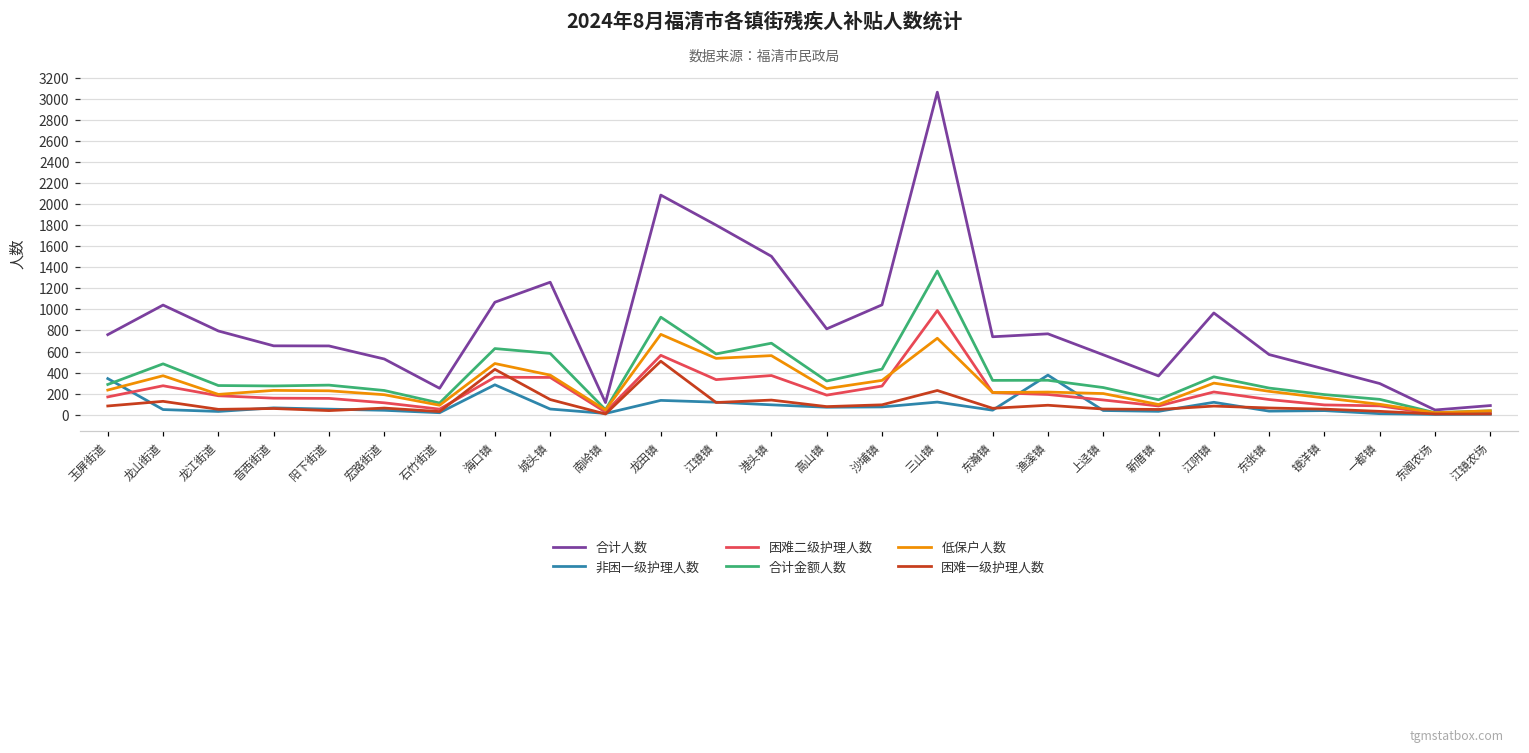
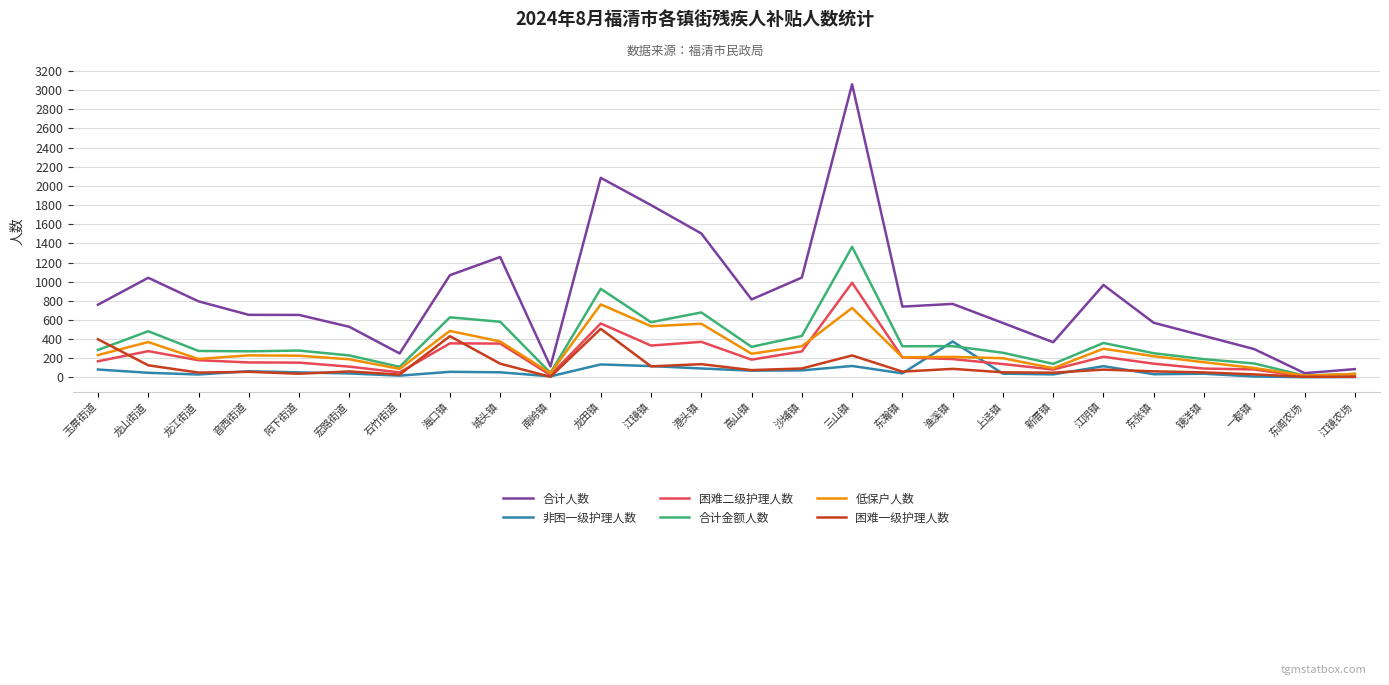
  {
    "合计人数": {
      "玉屏街道": 800,
      "龙山街道": 1000,
      "龙江街道": 800,
      "音西街道": 700,
      "阳下街道": 700,
      "宏路街道": 500,
      "石竹街道": 300,
      "海口镇": 1100,
      "城头镇": 1300,
      "南岭镇": 100,
      "龙田镇": 2100,
      "江镜镇": 1800,
      "港头镇": 1500,
      "高山镇": 800,
      "沙埔镇": 1000,
      "三山镇": 3100,
      "东瀚镇": 700,
      "渔溪镇": 800,
      "上迳镇": 600,
      "新厝镇": 400,
      "江阴镇": 1000,
      "东张镇": 600,
      "镜洋镇": 400,
      "一都镇": 300,
      "江镜农场": 100
    },
    "非困一级护理人数": {
-     "玉屏街道": 300,
+     "玉屏街道": 100,
      "龙山街道": 0,
-     "海口镇": 300,
+     "海口镇": 100,
      "城头镇": 100,
      "龙田镇": 100,
      "港头镇": 100,
      "三山镇": 100,
      "渔溪镇": 400,
      "江阴镇": 100,
      "东张镇": 0
    },
    "困难二级护理人数": {
      "玉屏街道": 200,
      "龙山街道": 300,
      "音西街道": 200,
      "阳下街道": 200,
      "宏路街道": 100,
      "海口镇": 400,
      "龙田镇": 600,
      "江镜镇": 300,
      "港头镇": 400,
      "高山镇": 200,
      "沙埔镇": 300,
      "三山镇": 1000,
      "上迳镇": 100,
      "江阴镇": 200,
      "东张镇": 100,
      "镜洋镇": 100
    },
    "合计金额人数": {
      "玉屏街道": 300,
      "龙山街道": 500,
      "龙江街道": 300,
      "音西街道": 300,
      "阳下街道": 300,
      "宏路街道": 200,
      "海口镇": 600,
      "城头镇": 600,
      "龙田镇": 900,
      "江镜镇": 600,
      "港头镇": 700,
      "高山镇": 300,
      "沙埔镇": 400,
      "三山镇": 1400,
      "东瀚镇": 300,
      "渔溪镇": 300,
      "上迳镇": 300,
      "新厝镇": 100,
      "江阴镇": 400,
      "东张镇": 300,
      "镜洋镇": 200,
      "一都镇": 100
    },
    "低保户人数": {
      "玉屏街道": 200,
      "龙山街道": 400,
      "音西街道": 200,
      "阳下街道": 200,
      "宏路街道": 200,
      "海口镇": 500,
      "龙田镇": 800,
      "江镜镇": 500,
      "港头镇": 600,
      "高山镇": 200,
      "沙埔镇": 300,
      "三山镇": 700,
      "上迳镇": 200,
      "江阴镇": 300,
      "东张镇": 200,
      "镜洋镇": 200
    },
    "困难一级护理人数": {
-     "玉屏街道": 100,
+     "玉屏街道": 400,
      "龙山街道": 100,
      "海口镇": 400,
      "城头镇": 100,
      "龙田镇": 500,
      "港头镇": 100,
      "三山镇": 200,
      "渔溪镇": 100,
      "江阴镇": 100,
      "东张镇": 100
    }
  }
